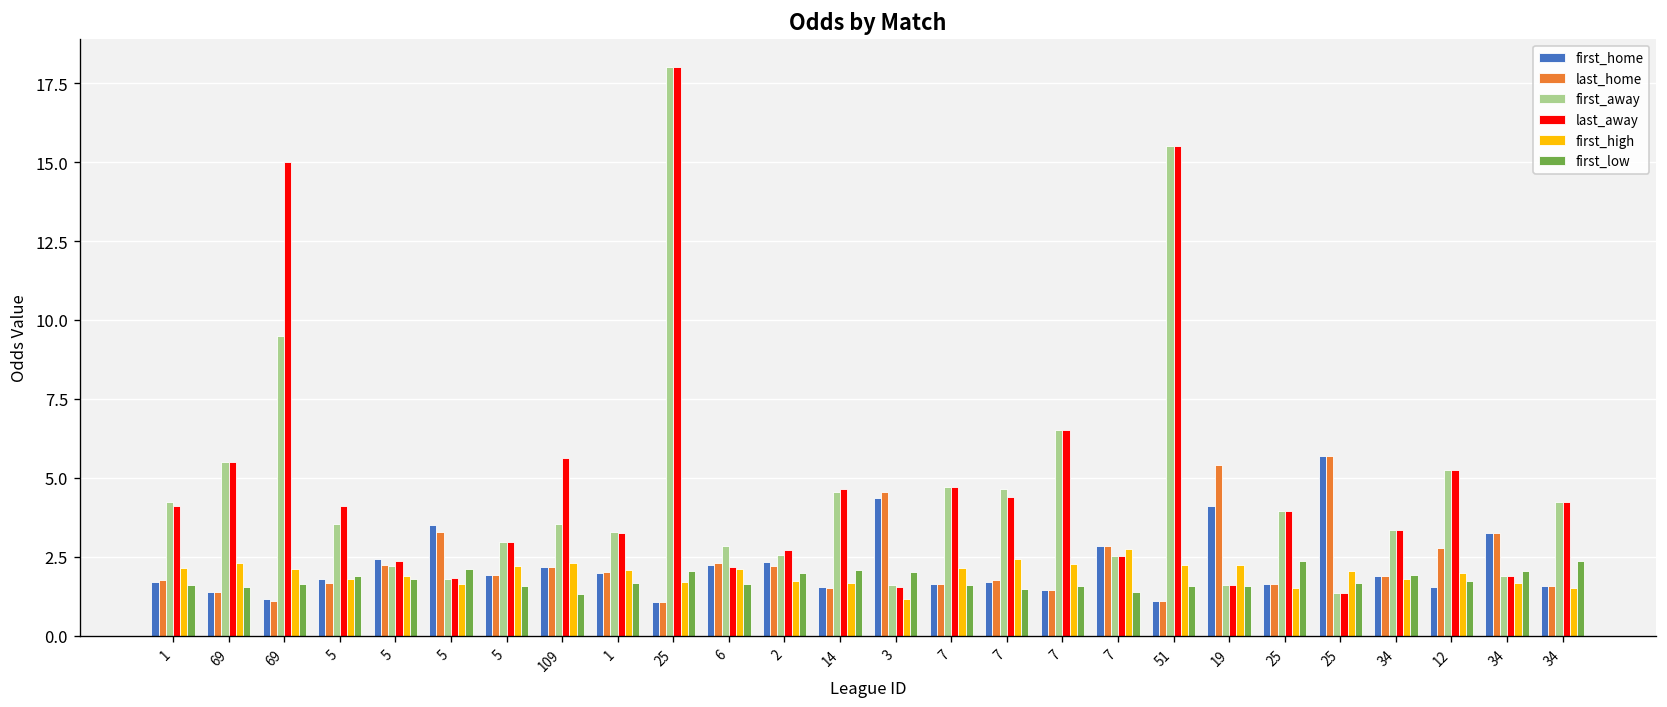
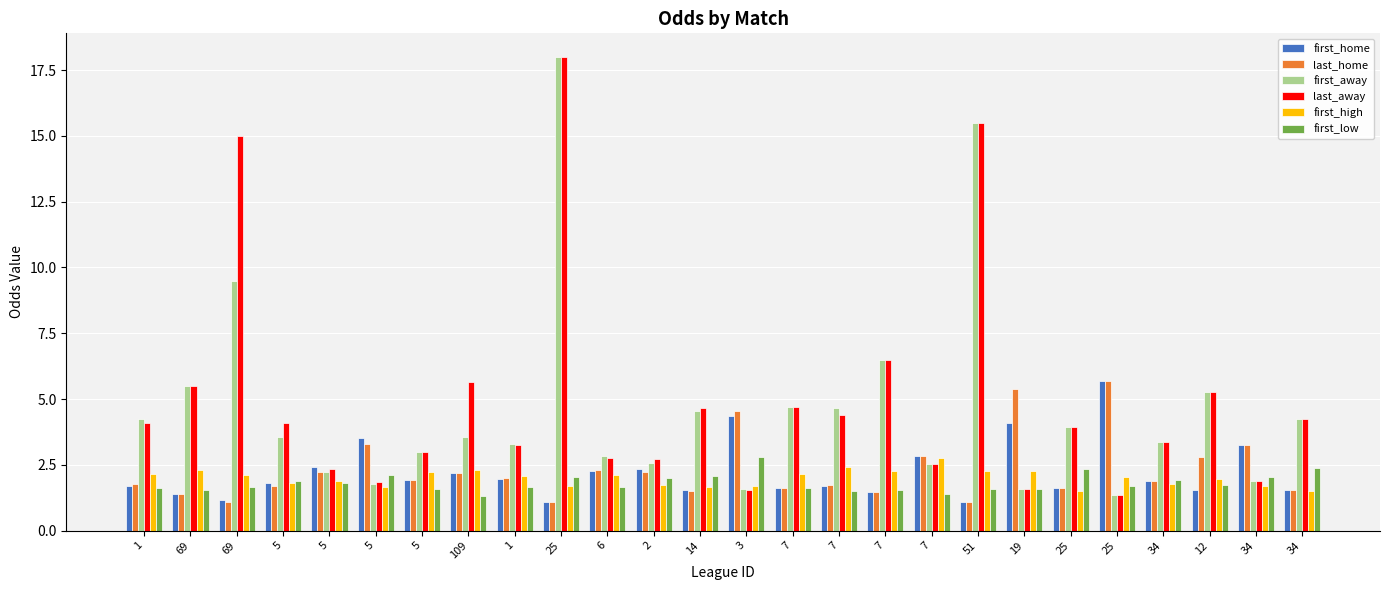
  {
    "first_home": {
      "109": 2.2,
      "6": 2.3,
      "2": 2.3,
      "14": 1.5,
      "3": 4.4,
      "51": 1.1,
      "19": 4.1,
      "12": 1.5
    },
    "last_home": {
      "109": 2.2,
      "6": 2.3,
      "2": 2.2,
      "14": 1.5,
      "3": 4.6,
      "51": 1.1,
      "19": 5.4,
      "12": 2.8
    },
    "first_away": {
      "109": 3.6,
      "6": 2.9,
      "2": 2.6,
      "14": 4.6,
      "3": 1.6,
      "51": 15.5,
      "19": 1.6,
      "12": 5.3
    },
    "last_away": {
      "109": 5.6,
-     "6": 2.2,
+     "6": 2.8,
      "2": 2.7,
      "14": 4.7,
      "3": 1.5,
      "51": 15.5,
      "19": 1.6,
      "12": 5.3
    },
    "first_high": {
      "109": 2.3,
      "6": 2.1,
      "2": 1.7,
      "14": 1.7,
-     "3": 1.2,
+     "3": 1.7,
      "51": 2.3,
      "19": 2.3,
      "12": 2.0
    },
    "first_low": {
      "109": 1.3,
      "6": 1.6,
      "2": 2.0,
      "14": 2.1,
-     "3": 2.0,
+     "3": 2.8,
      "51": 1.6,
      "19": 1.6,
      "12": 1.7
    }
  }
